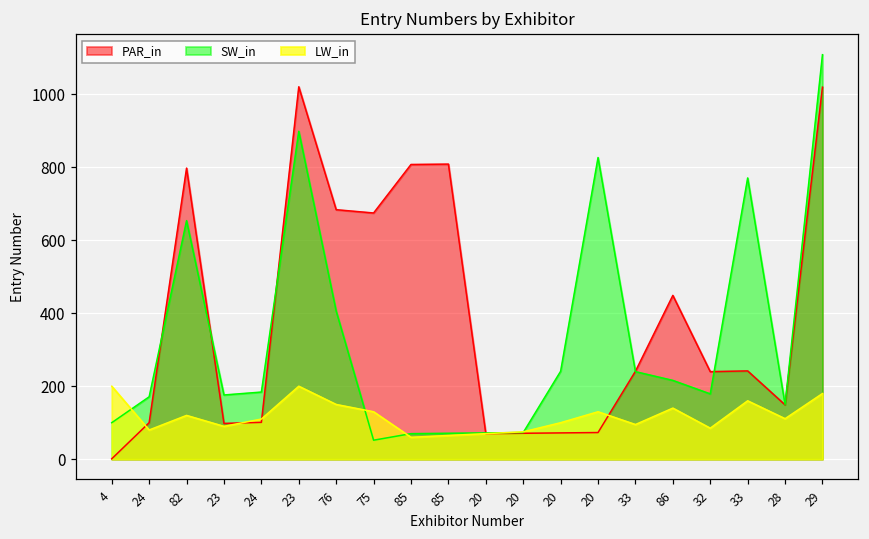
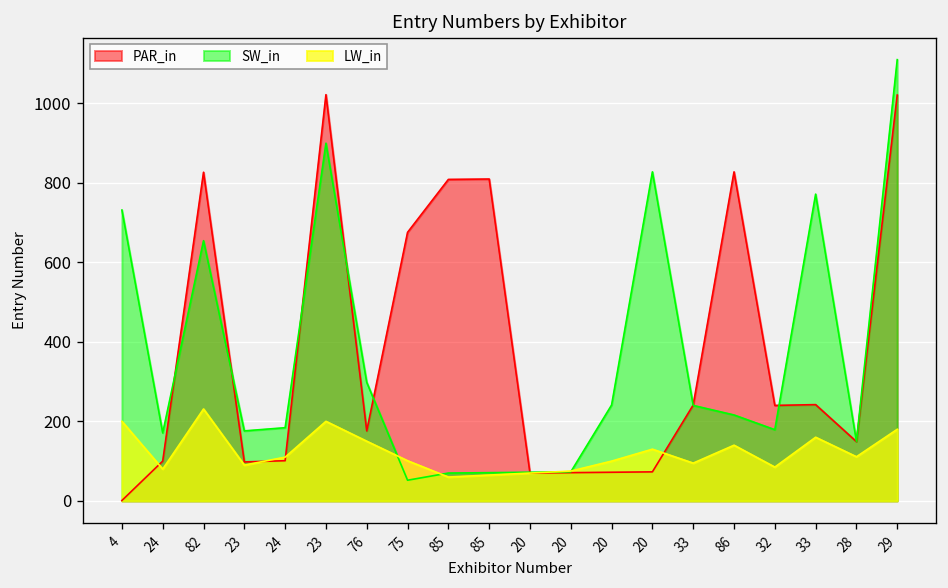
  {
    "PAR_in": {
      "4": 0,
-     "82": 800,
-     "76": 680,
+     "82": 830,
+     "76": 180,
      "75": 680,
-     "86": 450,
+     "86": 830,
      "32": 240,
      "29": 1020
    },
    "SW_in": {
-     "4": 100,
+     "4": 730,
      "82": 650,
-     "76": 410,
+     "76": 300,
      "75": 50,
      "86": 220,
      "32": 180,
      "29": 1110
    },
    "LW_in": {
      "4": 200,
-     "82": 120,
+     "82": 230,
      "76": 150,
-     "75": 130,
+     "75": 100,
      "86": 140,
      "32": 90,
      "28": 110,
      "29": 180
    }
  }
